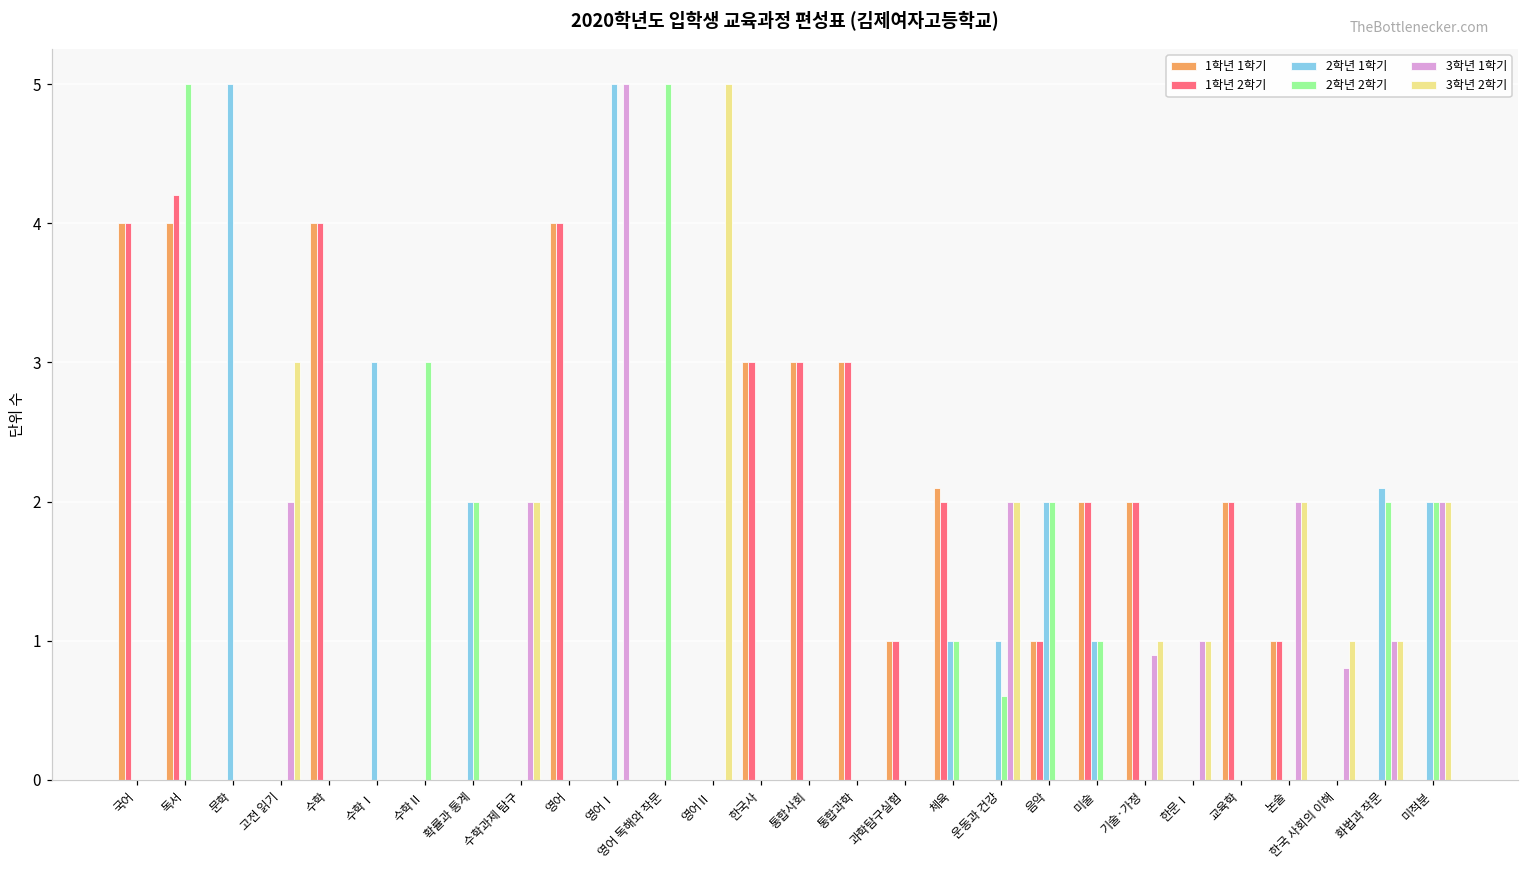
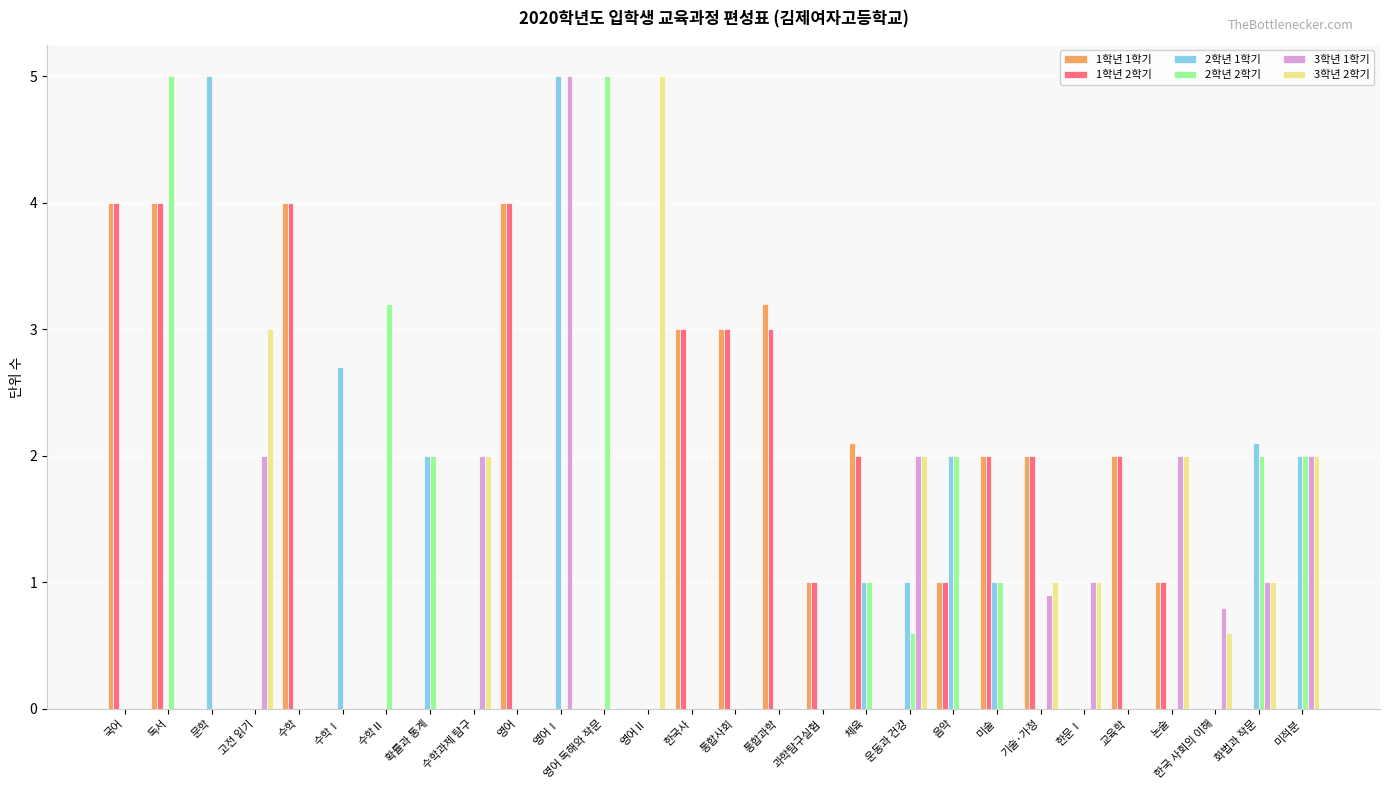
  {
    "1학년 1학기": {
      "국어": 4.0,
      "독서": 4.0,
      "문학": 0.0,
      "고전 읽기": 0.0,
      "수학": 4.0,
      "수학Ⅰ": 0.0,
      "수학Ⅱ": 0.0,
      "확률과 통계": 0.0,
      "수학과제 탐구": 0.0,
      "영어": 4.0,
      "영어Ⅰ": 0.0,
      "영어 독해와 작문": 0.0,
      "영어Ⅱ": 0.0,
      "한국사": 3.0,
      "통합사회": 3.0,
-     "통합과학": 3.0,
+     "통합과학": 3.2,
      "과학탐구실험": 1.0,
      "체육": 2.1,
      "운동과 건강": 0.0,
      "음악": 1.0,
      "미술": 2.0,
      "기술·가정": 2.0,
      "한문Ⅰ": 0.0,
      "교육학": 2.0,
      "논술": 1.0,
      "한국 사회의 이해": 0.0,
      "화법과 작문": 0.0,
      "미적분": 0.0
    },
    "1학년 2학기": {
      "국어": 4.0,
-     "독서": 4.2,
+     "독서": 4.0,
      "문학": 0.0,
      "고전 읽기": 0.0,
      "수학": 4.0,
      "수학Ⅰ": 0.0,
      "수학Ⅱ": 0.0,
      "확률과 통계": 0.0,
      "수학과제 탐구": 0.0,
      "영어": 4.0,
      "영어Ⅰ": 0.0,
      "영어 독해와 작문": 0.0,
      "영어Ⅱ": 0.0,
      "한국사": 3.0,
      "통합사회": 3.0,
      "통합과학": 3.0,
      "과학탐구실험": 1.0,
      "체육": 2.0,
      "운동과 건강": 0.0,
      "음악": 1.0,
      "미술": 2.0,
      "기술·가정": 2.0,
      "한문Ⅰ": 0.0,
      "교육학": 2.0,
      "논술": 1.0,
      "한국 사회의 이해": 0.0,
      "화법과 작문": 0.0,
      "미적분": 0.0
    },
    "2학년 1학기": {
      "국어": 0.0,
      "독서": 0.0,
      "문학": 5.0,
      "고전 읽기": 0.0,
      "수학": 0.0,
-     "수학Ⅰ": 3.0,
+     "수학Ⅰ": 2.7,
      "수학Ⅱ": 0.0,
      "확률과 통계": 2.0,
      "수학과제 탐구": 0.0,
      "영어": 0.0,
      "영어Ⅰ": 5.0,
      "영어 독해와 작문": 0.0,
      "영어Ⅱ": 0.0,
      "한국사": 0.0,
      "통합사회": 0.0,
      "통합과학": 0.0,
      "과학탐구실험": 0.0,
      "체육": 1.0,
      "운동과 건강": 1.0,
      "음악": 2.0,
      "미술": 1.0,
      "기술·가정": 0.0,
      "한문Ⅰ": 0.0,
      "교육학": 0.0,
      "논술": 0.0,
      "한국 사회의 이해": 0.0,
      "화법과 작문": 2.1,
      "미적분": 2.0
    },
    "2학년 2학기": {
      "국어": 0.0,
      "독서": 5.0,
      "문학": 0.0,
      "고전 읽기": 0.0,
      "수학": 0.0,
      "수학Ⅰ": 0.0,
-     "수학Ⅱ": 3.0,
+     "수학Ⅱ": 3.2,
      "확률과 통계": 2.0,
      "수학과제 탐구": 0.0,
      "영어": 0.0,
      "영어Ⅰ": 0.0,
      "영어 독해와 작문": 5.0,
      "영어Ⅱ": 0.0,
      "한국사": 0.0,
      "통합사회": 0.0,
      "통합과학": 0.0,
      "과학탐구실험": 0.0,
      "체육": 1.0,
      "운동과 건강": 0.6,
      "음악": 2.0,
      "미술": 1.0,
      "기술·가정": 0.0,
      "한문Ⅰ": 0.0,
      "교육학": 0.0,
      "논술": 0.0,
      "한국 사회의 이해": 0.0,
      "화법과 작문": 2.0,
      "미적분": 2.0
    },
    "3학년 1학기": {
      "국어": 0.0,
      "독서": 0.0,
      "문학": 0.0,
      "고전 읽기": 2.0,
      "수학": 0.0,
      "수학Ⅰ": 0.0,
      "수학Ⅱ": 0.0,
      "확률과 통계": 0.0,
      "수학과제 탐구": 2.0,
      "영어": 0.0,
      "영어Ⅰ": 5.0,
      "영어 독해와 작문": 0.0,
      "영어Ⅱ": 0.0,
      "한국사": 0.0,
      "통합사회": 0.0,
      "통합과학": 0.0,
      "과학탐구실험": 0.0,
      "체육": 0.0,
      "운동과 건강": 2.0,
      "음악": 0.0,
      "미술": 0.0,
      "기술·가정": 0.9,
      "한문Ⅰ": 1.0,
      "교육학": 0.0,
      "논술": 2.0,
      "한국 사회의 이해": 0.8,
      "화법과 작문": 1.0,
      "미적분": 2.0
    },
    "3학년 2학기": {
      "국어": 0.0,
      "독서": 0.0,
      "문학": 0.0,
      "고전 읽기": 3.0,
      "수학": 0.0,
      "수학Ⅰ": 0.0,
      "수학Ⅱ": 0.0,
      "확률과 통계": 0.0,
      "수학과제 탐구": 2.0,
      "영어": 0.0,
      "영어Ⅰ": 0.0,
      "영어 독해와 작문": 0.0,
      "영어Ⅱ": 5.0,
      "한국사": 0.0,
      "통합사회": 0.0,
      "통합과학": 0.0,
      "과학탐구실험": 0.0,
      "체육": 0.0,
      "운동과 건강": 2.0,
      "음악": 0.0,
      "미술": 0.0,
      "기술·가정": 1.0,
      "한문Ⅰ": 1.0,
      "교육학": 0.0,
      "논술": 2.0,
-     "한국 사회의 이해": 1.0,
+     "한국 사회의 이해": 0.6,
      "화법과 작문": 1.0,
      "미적분": 2.0
    }
  }
